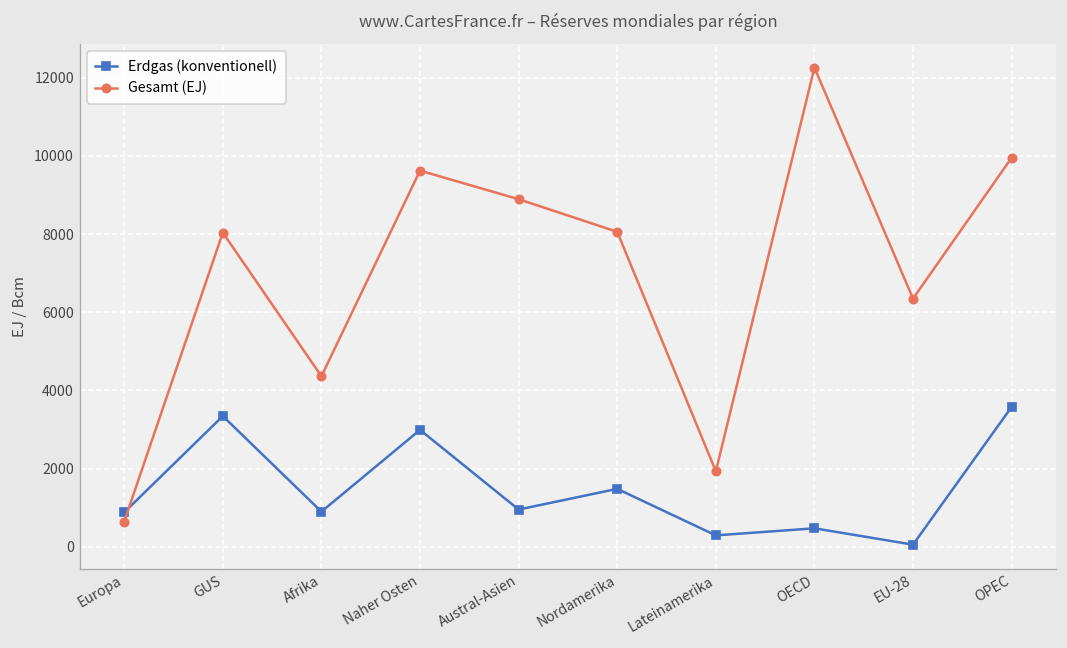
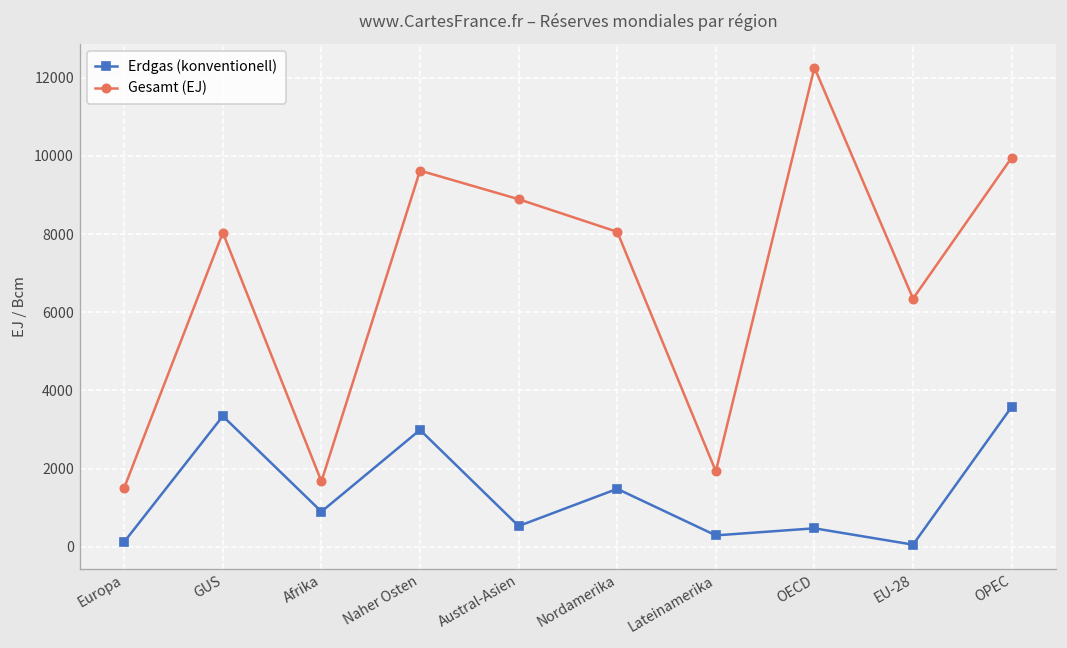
  {
    "Erdgas (konventionell)": {
-     "Europa": 900,
+     "Europa": 100,
      "GUS": 3300,
      "Afrika": 900,
      "Naher Osten": 3000,
-     "Austral-Asien": 1000,
+     "Austral-Asien": 500,
      "Nordamerika": 1500,
      "Lateinamerika": 300,
      "OECD": 500,
      "EU-28": 100,
      "OPEC": 3600
    },
    "Gesamt (EJ)": {
-     "Europa": 600,
+     "Europa": 1500,
      "GUS": 8000,
-     "Afrika": 4400,
+     "Afrika": 1700,
      "Naher Osten": 9600,
      "Austral-Asien": 8900,
      "Nordamerika": 8100,
      "Lateinamerika": 1900,
      "OECD": 12300,
      "EU-28": 6300,
      "OPEC": 10000
    }
  }
